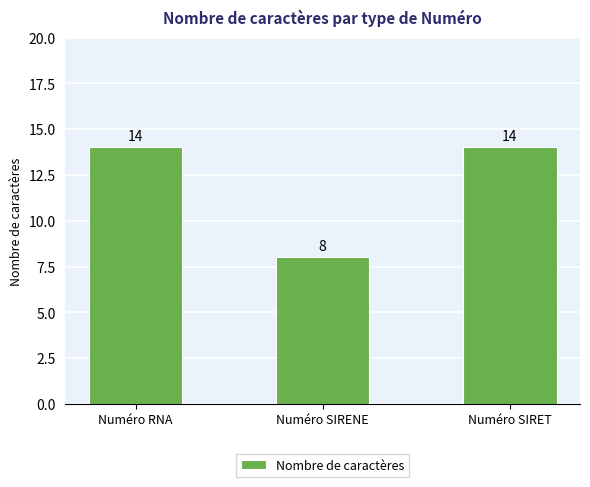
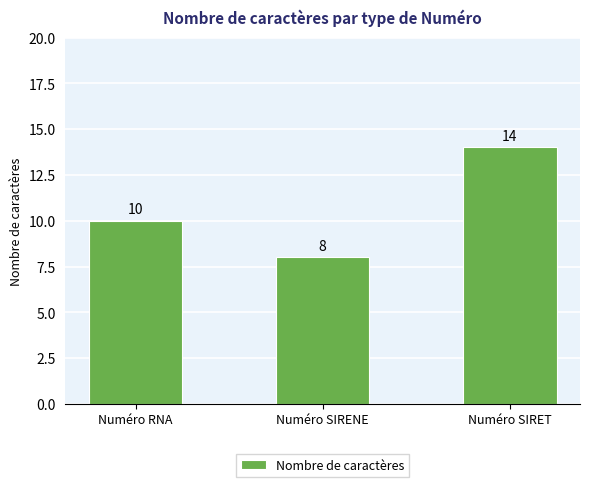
  {
-   "Numéro RNA": 14,
+   "Numéro RNA": 10,
    "Numéro SIRENE": 8,
    "Numéro SIRET": 14
  }
